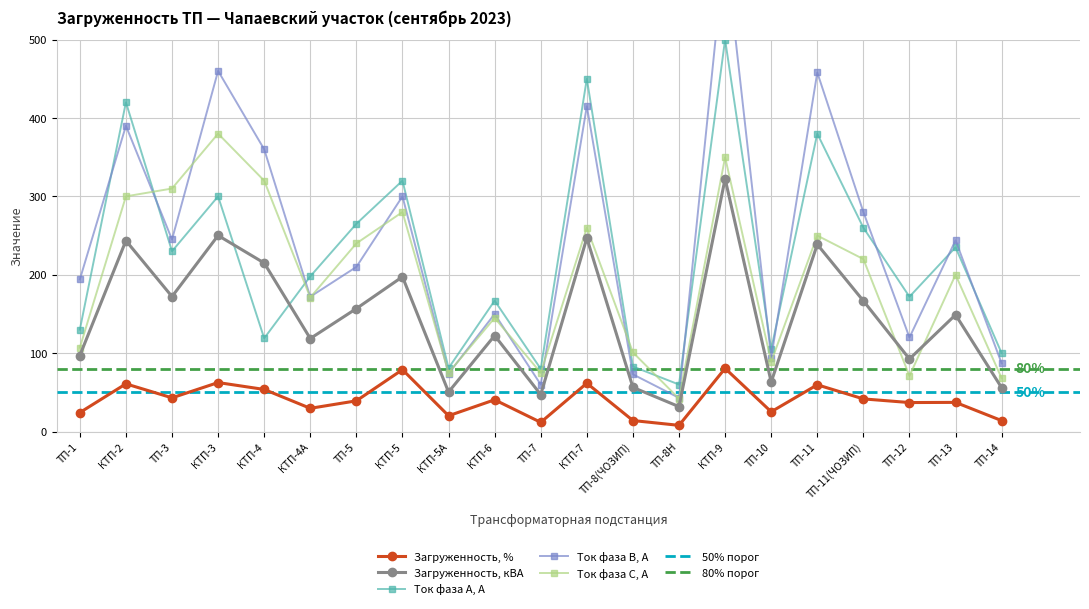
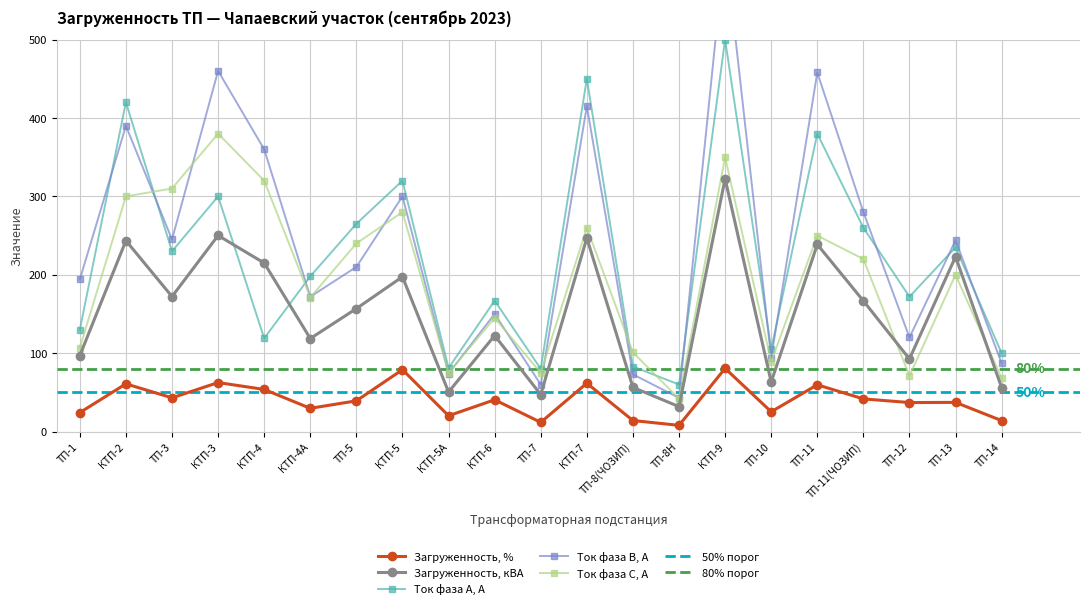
  {
    "Загруженность, %": {
      "ТП-1": 20,
      "КТП-2": 60,
      "ТП-3": 40,
      "КТП-3": 60,
      "КТП-4": 50,
      "КТП-4А": 30,
      "ТП-5": 40,
      "КТП-5": 80,
      "КТП-5А": 20,
      "КТП-6": 40,
      "ТП-7": 10,
      "КТП-7": 60,
      "ТП-8(ЧОЗИП)": 10,
      "ТП-8Н": 10,
      "КТП-9": 80,
      "ТП-10": 30,
      "ТП-11": 60,
      "ТП-11(ЧОЗИП)": 40,
      "ТП-12": 40,
      "ТП-13": 40,
      "ТП-14": 10
    },
    "Загруженность, кВА": {
      "ТП-1": 100,
      "КТП-2": 240,
      "ТП-3": 170,
      "КТП-3": 250,
      "КТП-4": 220,
      "КТП-4А": 120,
      "ТП-5": 160,
      "КТП-5": 200,
      "КТП-5А": 50,
      "КТП-6": 120,
      "ТП-7": 50,
      "КТП-7": 250,
      "ТП-8(ЧОЗИП)": 60,
      "ТП-8Н": 30,
      "КТП-9": 320,
      "ТП-10": 60,
      "ТП-11": 240,
      "ТП-11(ЧОЗИП)": 170,
      "ТП-12": 90,
-     "ТП-13": 150
+     "ТП-13": 220
    },
    "Ток фаза А, А": {
      "ТП-1": 130,
      "КТП-2": 420,
      "ТП-3": 230,
      "КТП-3": 300,
      "КТП-4": 120,
      "КТП-4А": 200,
      "ТП-5": 270,
      "КТП-5": 320,
      "КТП-5А": 80,
      "КТП-6": 170,
      "ТП-7": 80,
      "КТП-7": 450,
      "ТП-8(ЧОЗИП)": 80,
      "ТП-8Н": 60,
      "КТП-9": 500,
      "ТП-10": 110,
      "ТП-11": 380,
      "ТП-11(ЧОЗИП)": 260,
      "ТП-12": 170,
      "ТП-13": 240,
      "ТП-14": 100
    },
    "Ток фаза В, А": {
      "ТП-1": 190,
      "КТП-2": 390,
      "ТП-3": 250,
      "КТП-3": 460,
      "КТП-4": 360,
      "ТП-5": 210,
      "КТП-5": 300,
      "КТП-6": 150,
      "ТП-7": 60,
      "КТП-7": 420,
      "ТП-8(ЧОЗИП)": 70,
      "ТП-10": 90,
      "ТП-11": 460,
      "ТП-11(ЧОЗИП)": 280,
      "ТП-12": 120,
      "ТП-13": 240
    },
    "Ток фаза С, А": {
      "ТП-1": 110,
      "КТП-2": 300,
      "ТП-3": 310,
      "КТП-3": 380,
      "КТП-4": 320,
      "ТП-5": 240,
      "КТП-5": 280,
      "КТП-6": 150,
      "ТП-7": 80,
      "КТП-7": 260,
      "ТП-8(ЧОЗИП)": 100,
      "КТП-9": 350,
      "ТП-10": 90,
      "ТП-11": 250,
      "ТП-11(ЧОЗИП)": 220,
      "ТП-12": 70,
      "ТП-13": 200
    }
  }
